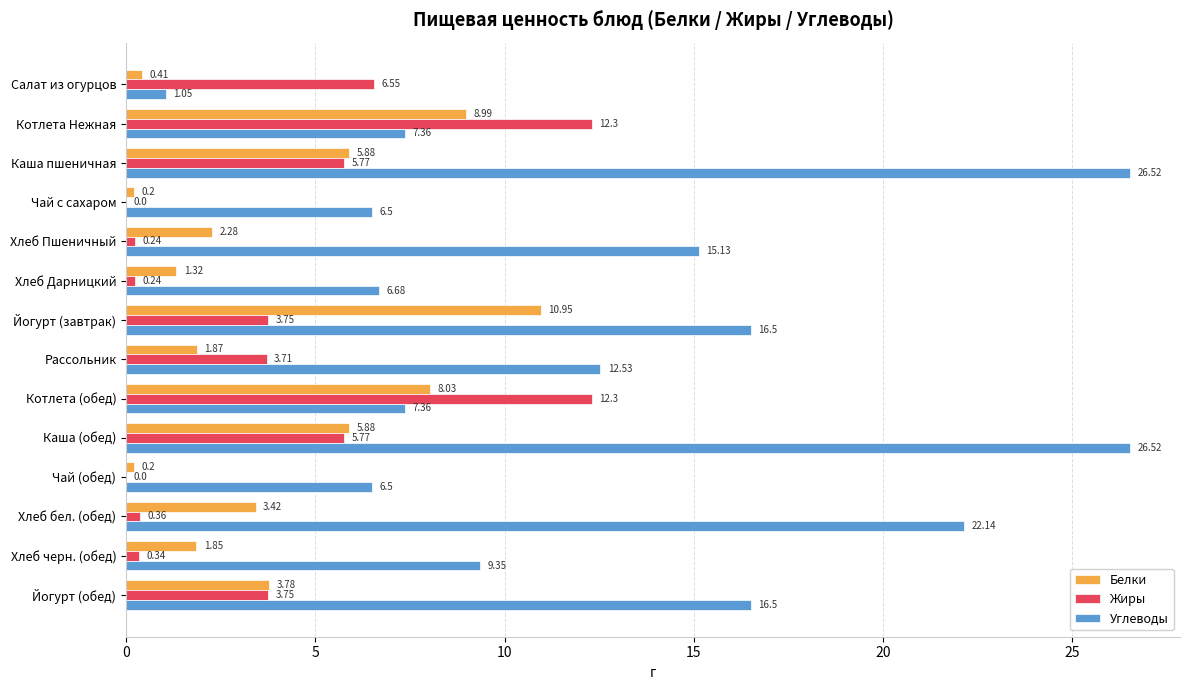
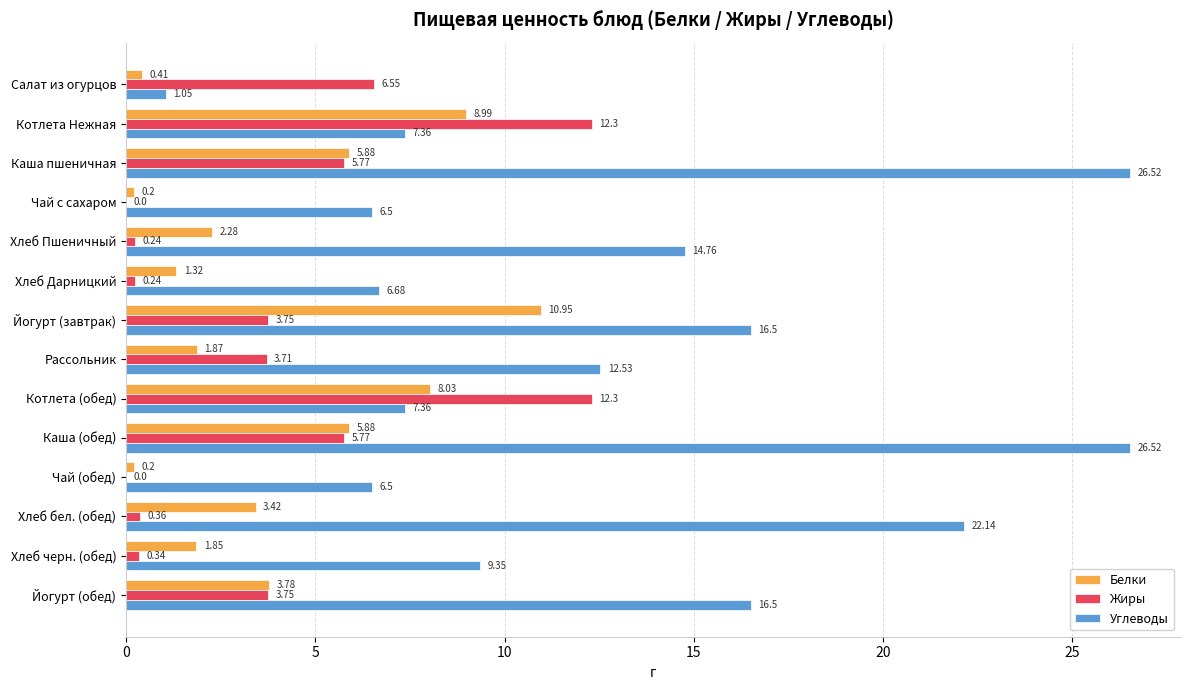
  {
    "Белки": {
      "Салат из огурцов": 0.41,
      "Котлета Нежная": 8.99,
      "Каша пшеничная": 5.88,
      "Чай с сахаром": 0.2,
      "Хлеб Пшеничный": 2.28,
      "Хлеб Дарницкий": 1.32,
      "Йогурт (завтрак)": 10.95,
      "Рассольник": 1.87,
      "Котлета (обед)": 8.03,
      "Каша (обед)": 5.88,
      "Чай (обед)": 0.2,
      "Хлеб бел. (обед)": 3.42,
      "Хлеб черн. (обед)": 1.85,
      "Йогурт (обед)": 3.78
    },
    "Жиры": {
      "Салат из огурцов": 6.55,
      "Котлета Нежная": 12.3,
      "Каша пшеничная": 5.77,
      "Чай с сахаром": 0.0,
      "Хлеб Пшеничный": 0.24,
      "Хлеб Дарницкий": 0.24,
      "Йогурт (завтрак)": 3.75,
      "Рассольник": 3.71,
      "Котлета (обед)": 12.3,
      "Каша (обед)": 5.77,
      "Чай (обед)": 0.0,
      "Хлеб бел. (обед)": 0.36,
      "Хлеб черн. (обед)": 0.34,
      "Йогурт (обед)": 3.75
    },
    "Углеводы": {
      "Салат из огурцов": 1.05,
      "Котлета Нежная": 7.36,
      "Каша пшеничная": 26.52,
      "Чай с сахаром": 6.5,
-     "Хлеб Пшеничный": 15.13,
+     "Хлеб Пшеничный": 14.76,
      "Хлеб Дарницкий": 6.68,
      "Йогурт (завтрак)": 16.5,
      "Рассольник": 12.53,
      "Котлета (обед)": 7.36,
      "Каша (обед)": 26.52,
      "Чай (обед)": 6.5,
      "Хлеб бел. (обед)": 22.14,
      "Хлеб черн. (обед)": 9.35,
      "Йогурт (обед)": 16.5
    }
  }
